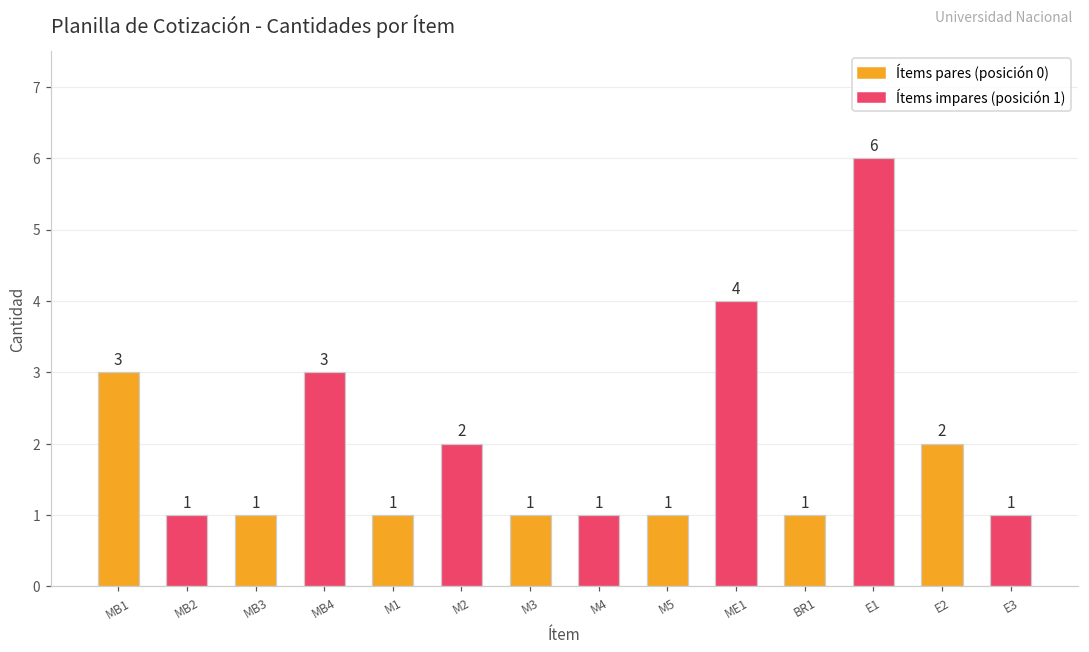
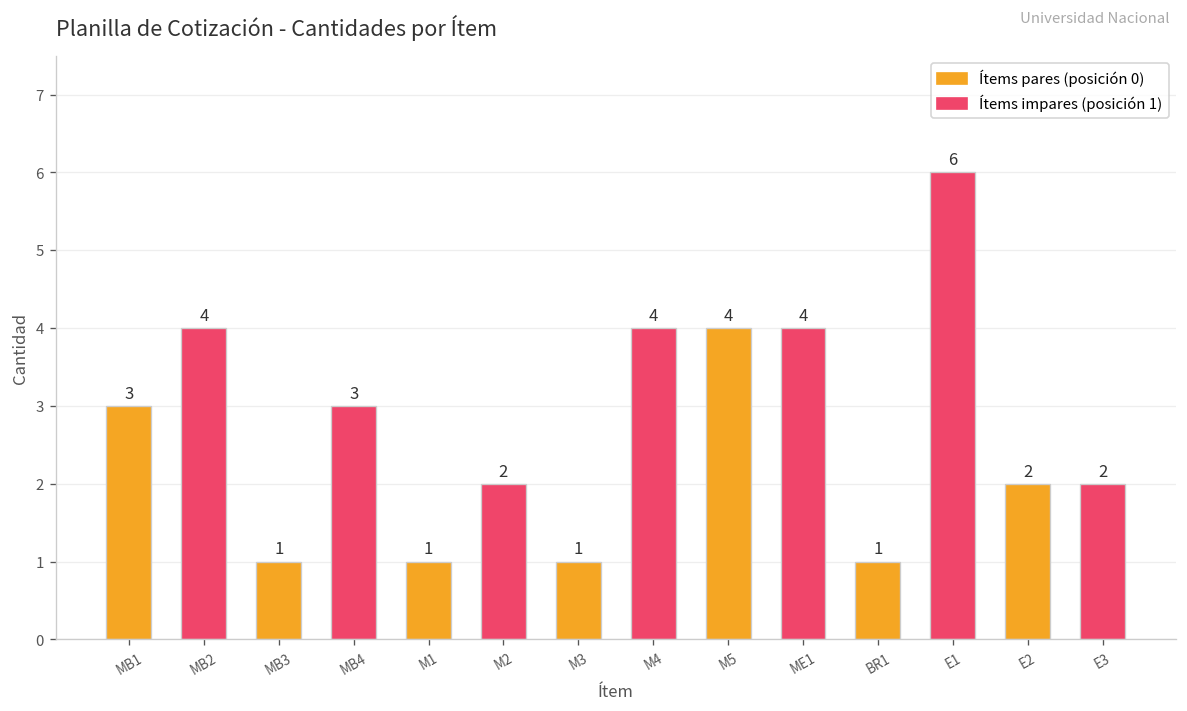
  {
    "MB1": 3,
-   "MB2": 1,
+   "MB2": 4,
    "MB3": 1,
    "MB4": 3,
    "M1": 1,
    "M2": 2,
    "M3": 1,
-   "M4": 1,
-   "M5": 1,
+   "M4": 4,
+   "M5": 4,
    "ME1": 4,
    "BR1": 1,
    "E1": 6,
    "E2": 2,
-   "E3": 1
+   "E3": 2
  }
